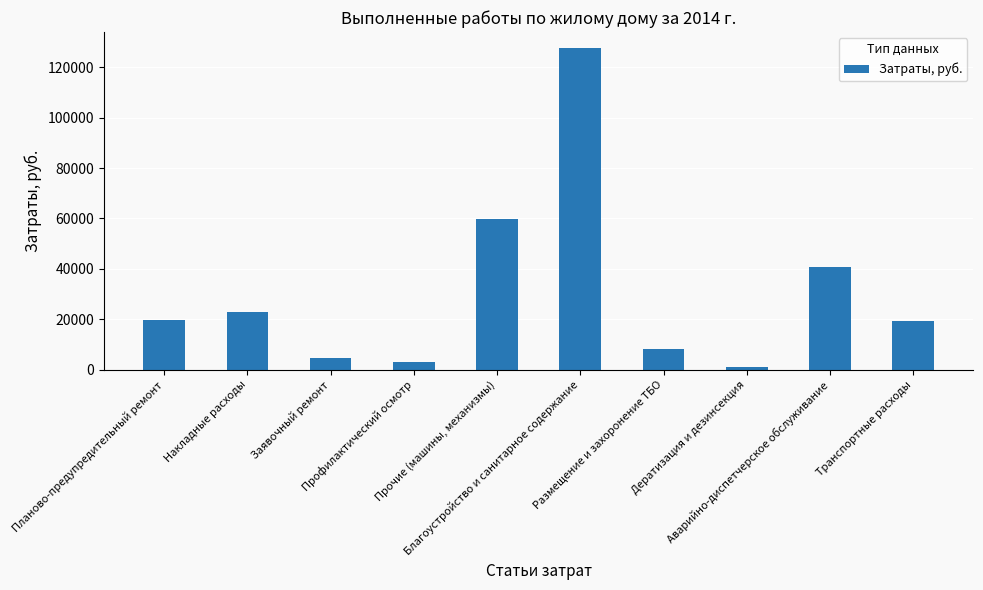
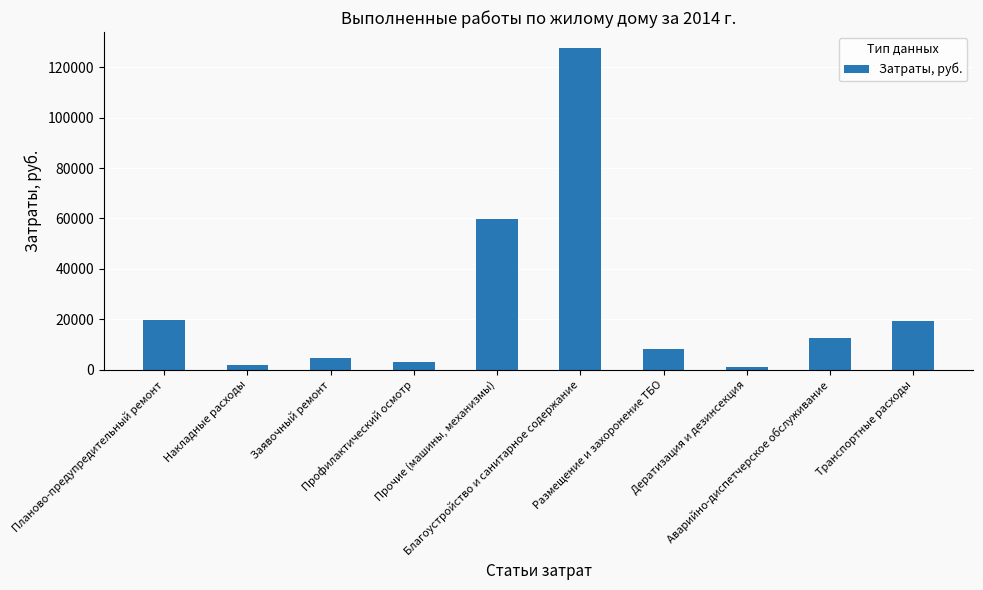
  {
    "Планово-предупредительный ремонт": 20000,
-   "Накладные расходы": 23000,
+   "Накладные расходы": 2000,
    "Заявочный ремонт": 5000,
    "Профилактический осмотр": 3000,
    "Прочие (машины, механизмы)": 60000,
    "Благоустройство и санитарное содержание": 128000,
    "Размещение и захоронение ТБО": 8000,
-   "Аварийно-диспетчерское обслуживание": 41000,
+   "Аварийно-диспетчерское обслуживание": 13000,
    "Транспортные расходы": 19000
  }
